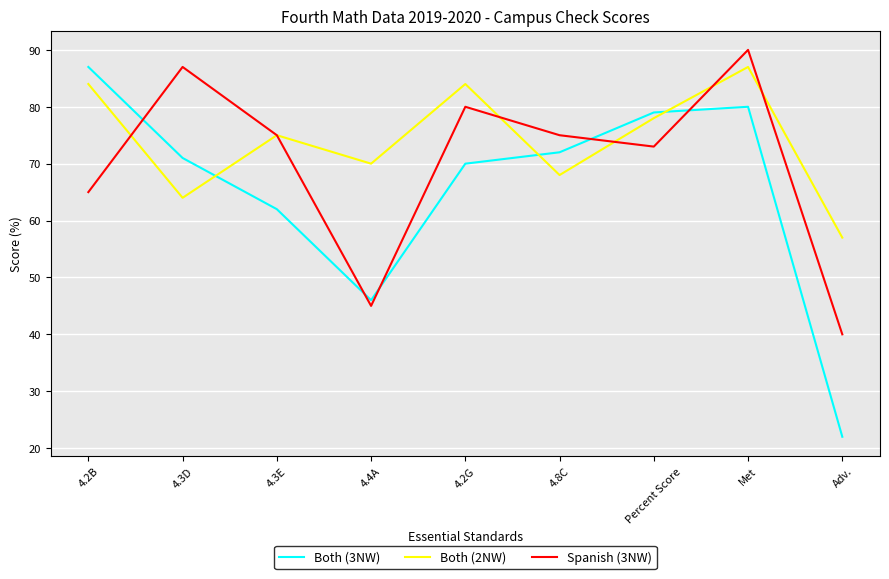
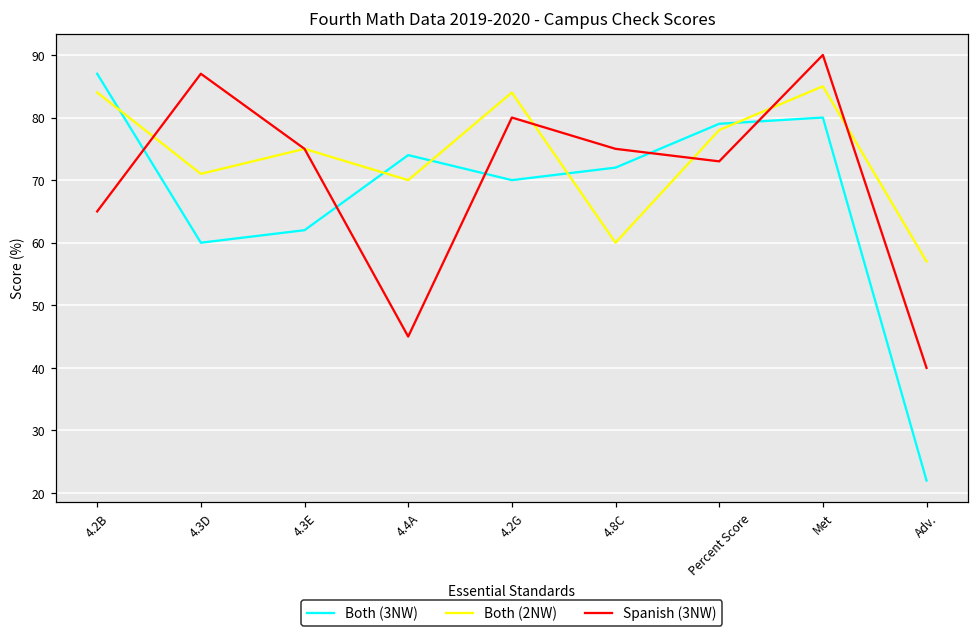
  {
    "Both (3NW)": {
      "4.2B": 87,
-     "4.3D": 71,
+     "4.3D": 60,
      "4.3E": 62,
-     "4.4A": 46,
+     "4.4A": 74,
      "4.2G": 70,
      "4.8C": 72,
      "Percent Score": 79,
      "Met": 80,
      "Adv.": 22
    },
    "Both (2NW)": {
      "4.2B": 84,
-     "4.3D": 64,
+     "4.3D": 71,
      "4.4A": 70,
      "4.2G": 84,
-     "4.8C": 68,
+     "4.8C": 60,
      "Percent Score": 78,
-     "Met": 87,
+     "Met": 85,
      "Adv.": 57
    },
    "Spanish (3NW)": {
      "4.2B": 65,
      "4.3D": 87,
      "4.4A": 45,
      "4.2G": 80,
      "4.8C": 75,
      "Percent Score": 73,
      "Met": 90,
      "Adv.": 40
    }
  }
